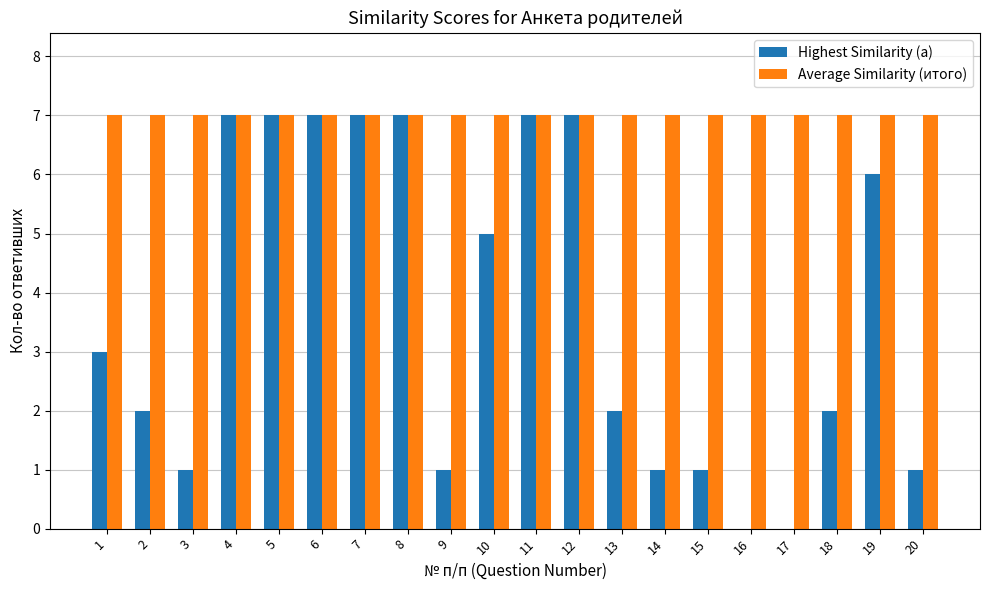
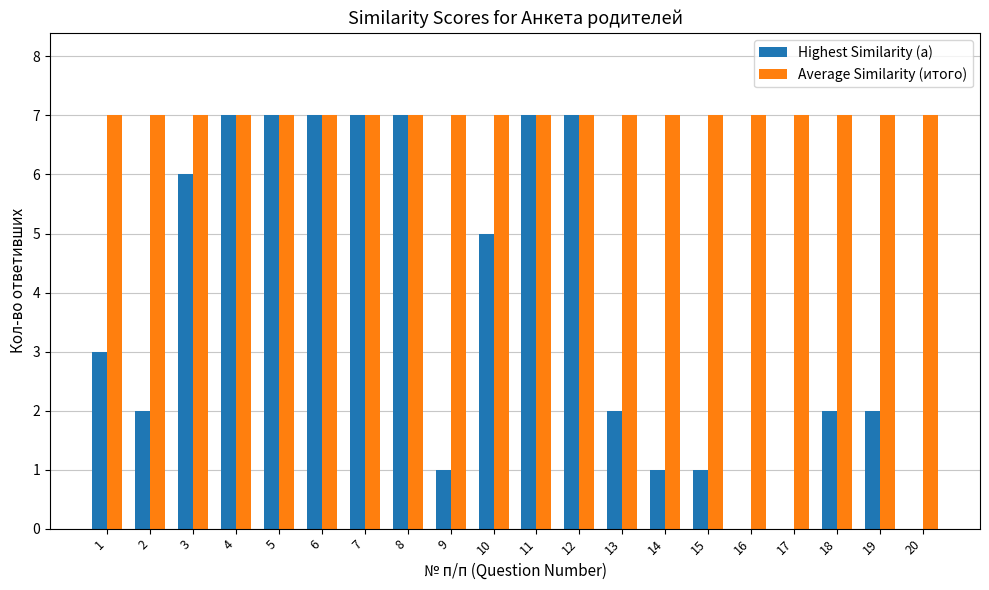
  {
    "Highest Similarity (a)": {
      "1": 3,
      "2": 2,
-     "3": 1,
+     "3": 6,
      "4": 7,
      "5": 7,
      "6": 7,
      "7": 7,
      "8": 7,
      "9": 1,
      "10": 5,
      "11": 7,
      "12": 7,
      "13": 2,
      "14": 1,
      "15": 1,
      "16": 0,
      "17": 0,
      "18": 2,
-     "19": 6,
-     "20": 1
+     "19": 2,
+     "20": 0
    },
    "Average Similarity (итого)": {
      "1": 7,
      "2": 7,
      "3": 7,
      "4": 7,
      "5": 7,
      "6": 7,
      "7": 7,
      "8": 7,
      "9": 7,
      "10": 7,
      "11": 7,
      "12": 7,
      "13": 7,
      "14": 7,
      "15": 7,
      "16": 7,
      "17": 7,
      "18": 7,
      "19": 7,
      "20": 7
    }
  }
